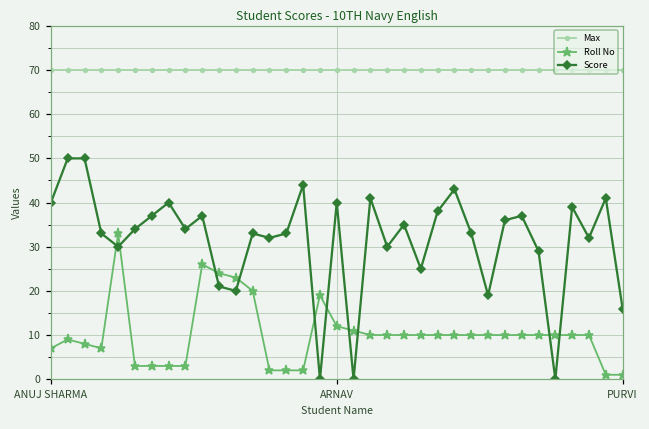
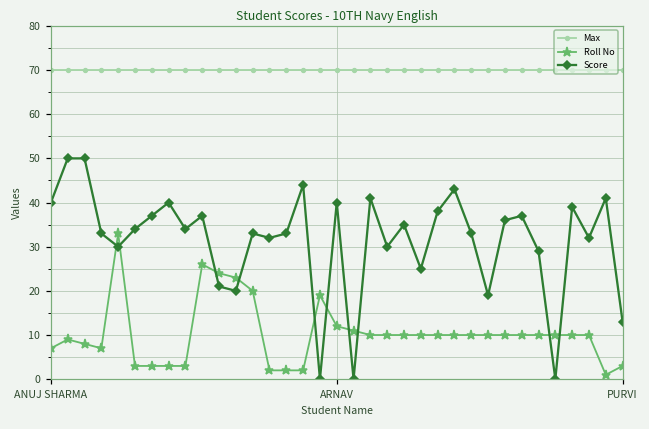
  {
    "Max": {
      "ANUJ SHARMA": 70,
      "ARNAV": 70,
      "PURVI": 70
    },
    "Roll No": {
      "ANUJ SHARMA": 7,
      "ARNAV": 12,
-     "PURVI": 1
+     "PURVI": 3
    },
    "Score": {
      "ANUJ SHARMA": 40,
      "ARNAV": 40,
-     "PURVI": 16
+     "PURVI": 13
    }
  }
